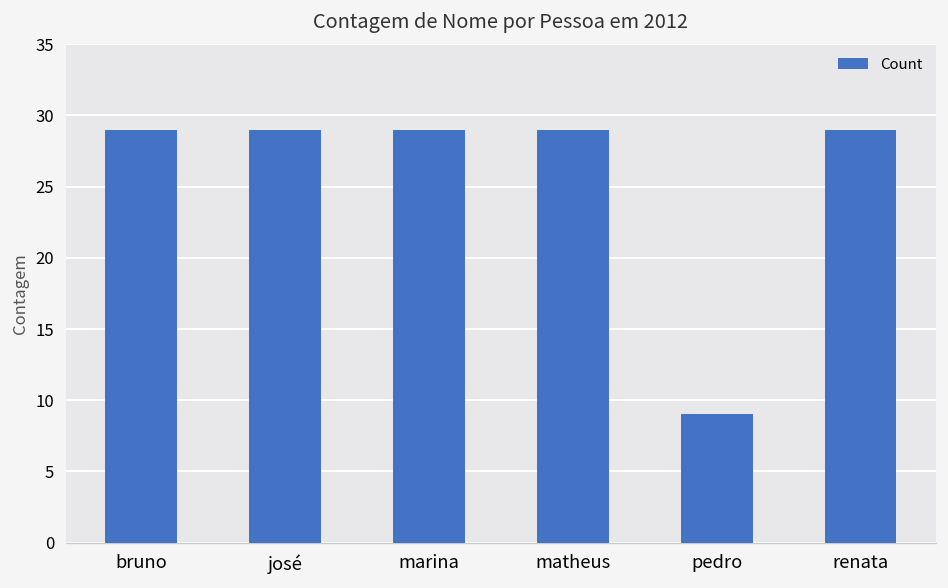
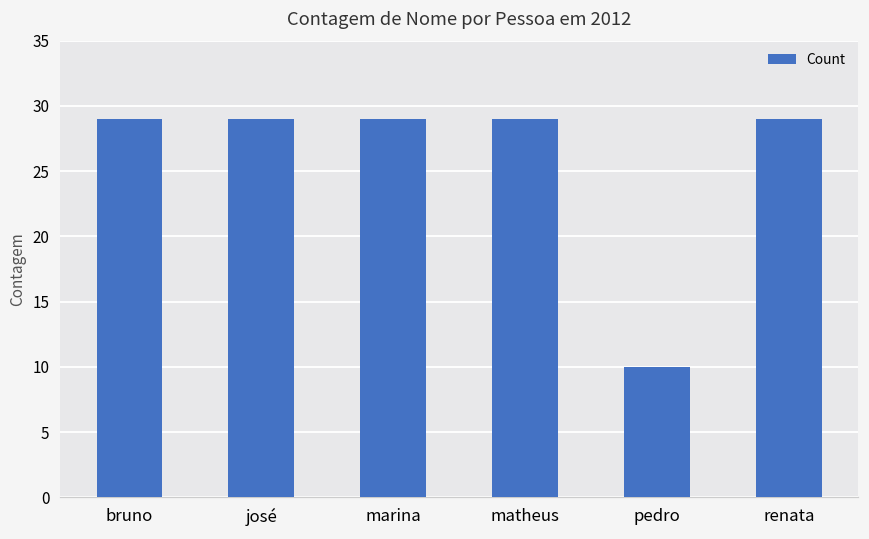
  {
    "bruno": 29,
    "josé": 29,
    "marina": 29,
    "matheus": 29,
-   "pedro": 9,
+   "pedro": 10,
    "renata": 29
  }
